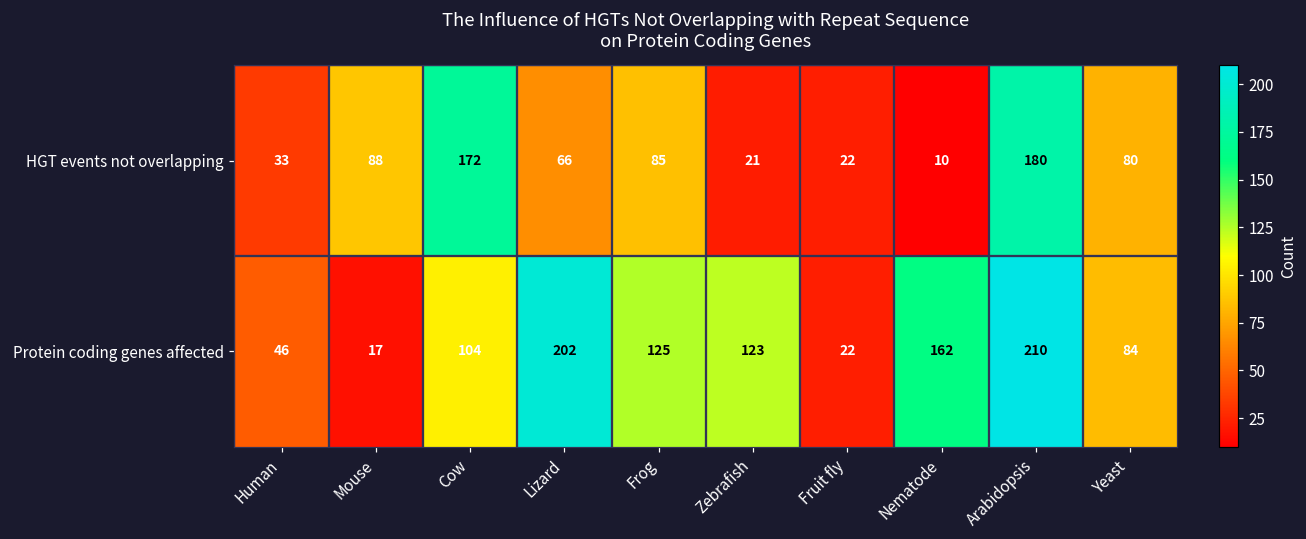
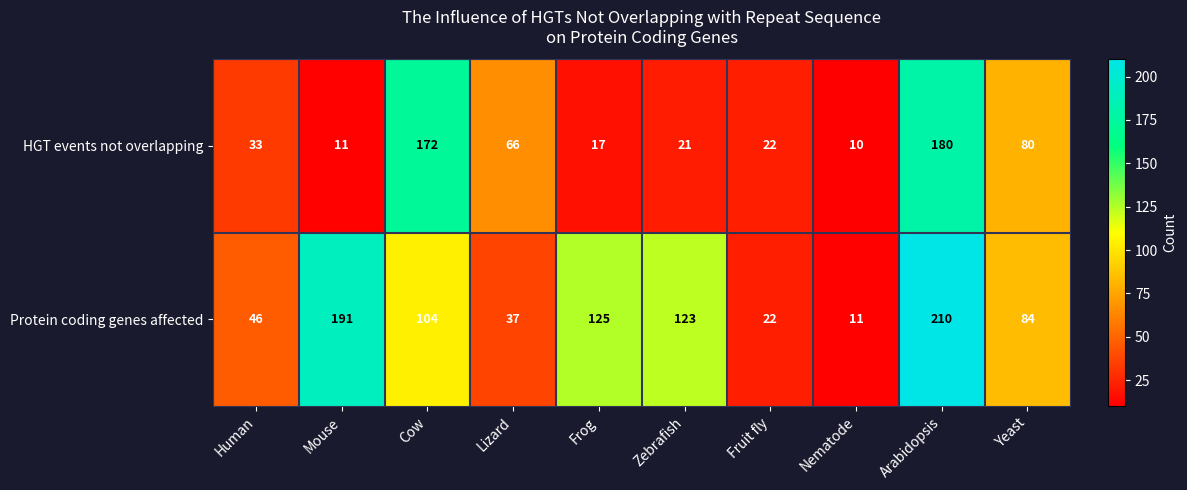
  {
    "HGT events not overlapping": {
      "Human": 33,
-     "Mouse": 88,
+     "Mouse": 11,
      "Cow": 172,
      "Lizard": 66,
-     "Frog": 85,
+     "Frog": 17,
      "Zebrafish": 21,
      "Fruit fly": 22,
      "Nematode": 10,
      "Arabidopsis": 180,
      "Yeast": 80
    },
    "Protein coding genes affected": {
      "Human": 46,
-     "Mouse": 17,
+     "Mouse": 191,
      "Cow": 104,
-     "Lizard": 202,
+     "Lizard": 37,
      "Frog": 125,
      "Zebrafish": 123,
      "Fruit fly": 22,
-     "Nematode": 162,
+     "Nematode": 11,
      "Arabidopsis": 210,
      "Yeast": 84
    }
  }
